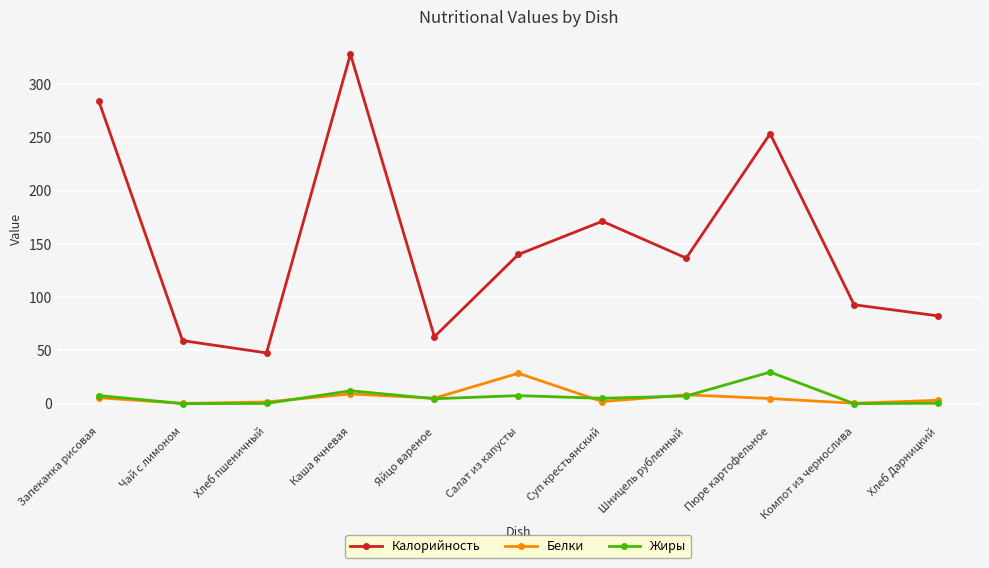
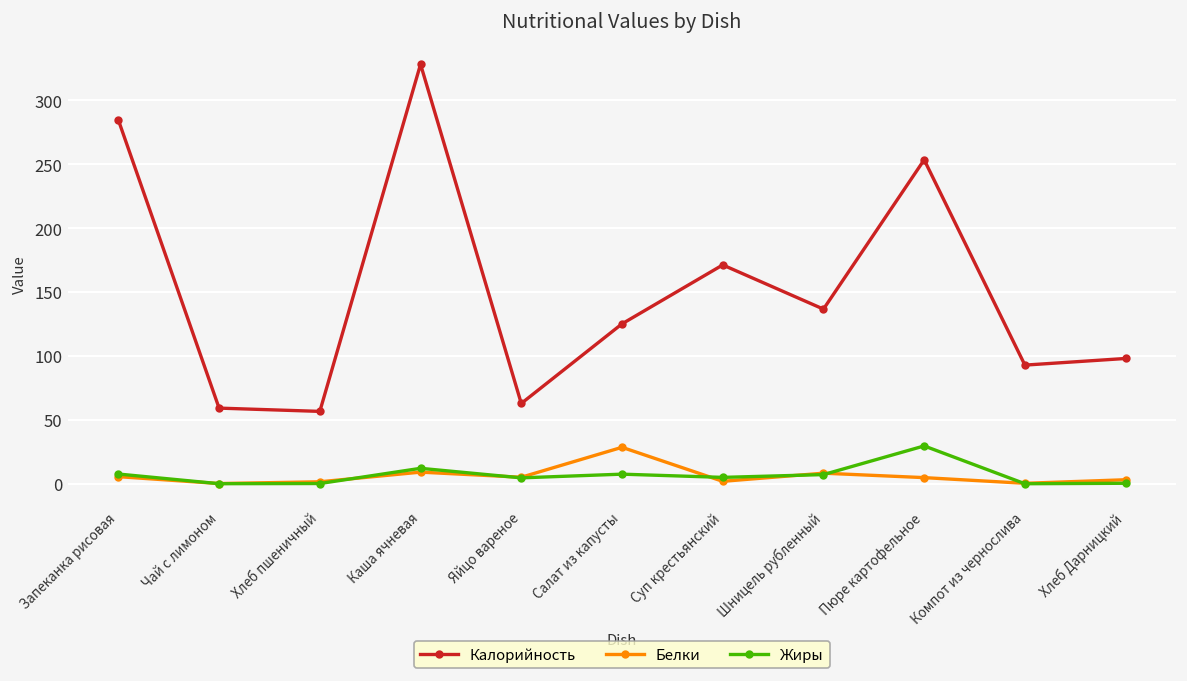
  {
    "Калорийность": {
      "Запеканка рисовая": 285,
      "Чай с лимоном": 59,
-     "Хлеб пшеничный": 48,
+     "Хлеб пшеничный": 57,
      "Каша ячневая": 328,
      "Яйцо вареное": 63,
-     "Салат из капусты": 140,
+     "Салат из капусты": 125,
      "Суп крестьянский": 171,
      "Шницель рубленный": 137,
      "Пюре картофельное": 253,
      "Компот из чернослива": 93,
-     "Хлеб Дарницкий": 82
+     "Хлеб Дарницкий": 98
    },
    "Белки": {
      "Каша ячневая": 9,
      "Салат из капусты": 29,
      "Суп крестьянский": 2,
      "Пюре картофельное": 5,
      "Хлеб Дарницкий": 3
    },
    "Жиры": {
      "Каша ячневая": 12,
      "Салат из капусты": 7,
      "Суп крестьянский": 5,
      "Пюре картофельное": 30,
      "Хлеб Дарницкий": 0
    }
  }
